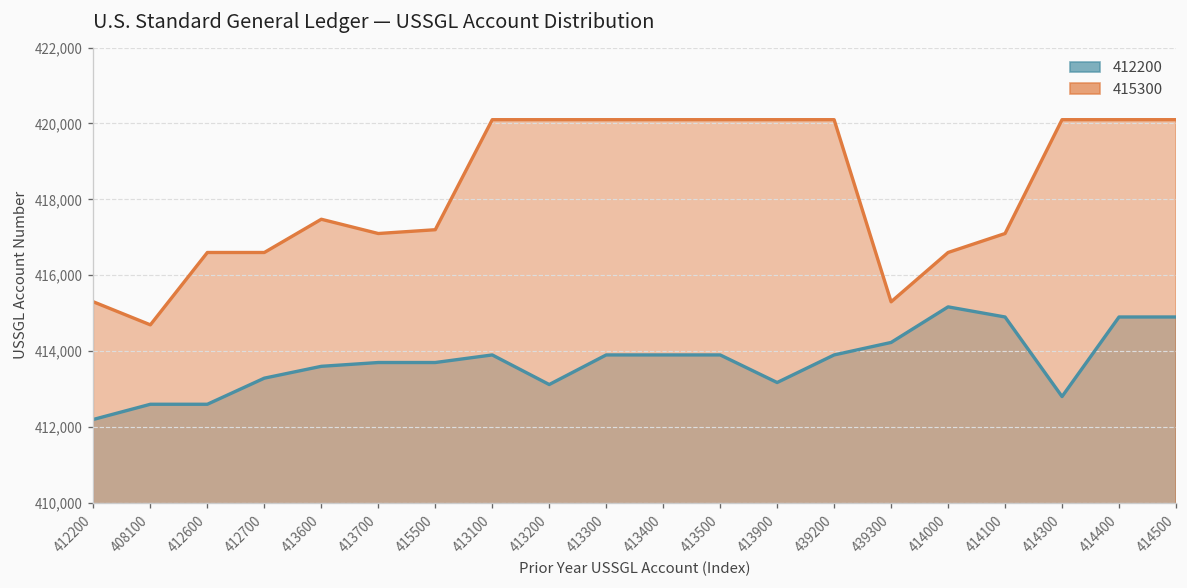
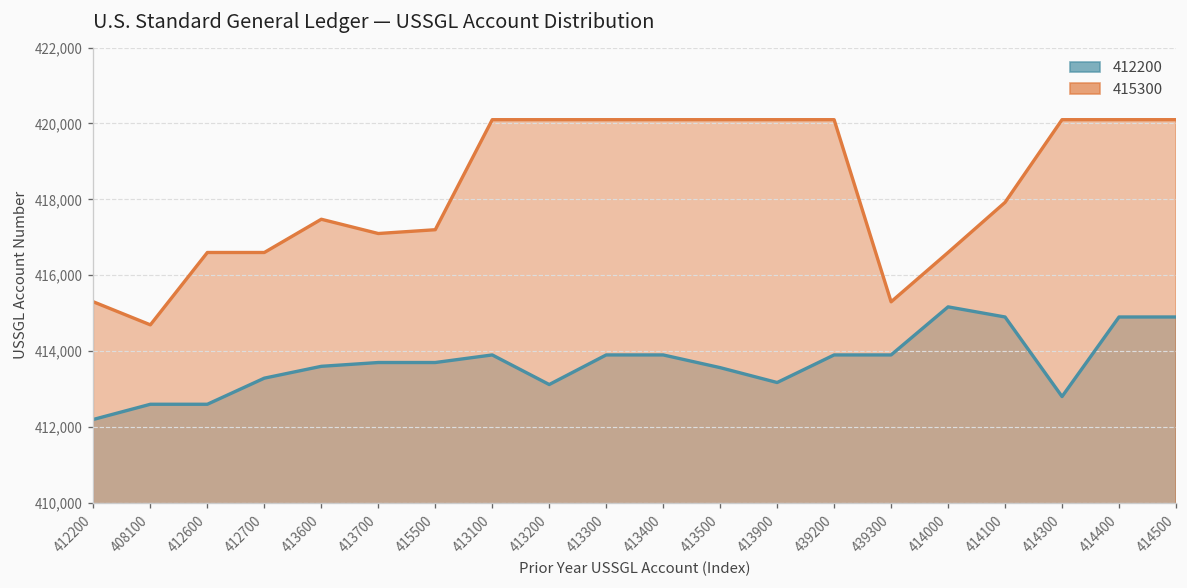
  {
    "412200": {
      "412200": "412,200",
      "408100": "412,600",
      "412600": "412,600",
      "412700": "413,300",
      "413600": "413,600",
      "413700": "413,700",
      "415500": "413,700",
      "413100": "413,900",
      "413200": "413,100",
      "413300": "413,900",
      "413400": "413,900",
-     "413500": "413,900",
+     "413500": "413,600",
      "413900": "413,200",
      "439200": "413,900",
-     "439300": "414,200",
+     "439300": "413,900",
      "414000": "415,200",
      "414100": "414,900",
      "414300": "412,800",
      "414400": "414,900",
      "414500": "414,900"
    },
    "415300": {
      "412200": "415,300",
      "408100": "414,700",
      "412600": "416,600",
      "412700": "416,600",
      "413600": "417,500",
      "413700": "417,100",
      "415500": "417,200",
      "413100": "420,100",
      "413200": "420,100",
      "413300": "420,100",
      "413400": "420,100",
      "413500": "420,100",
      "413900": "420,100",
      "439200": "420,100",
      "439300": "415,300",
      "414000": "416,600",
-     "414100": "417,100",
+     "414100": "417,900",
      "414300": "420,100",
      "414400": "420,100",
      "414500": "420,100"
    }
  }
